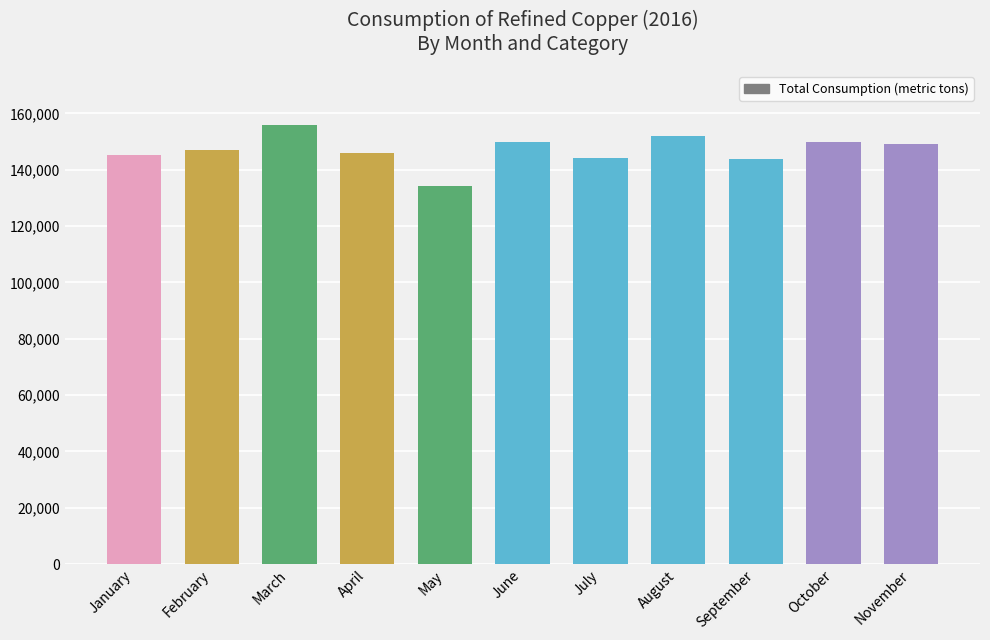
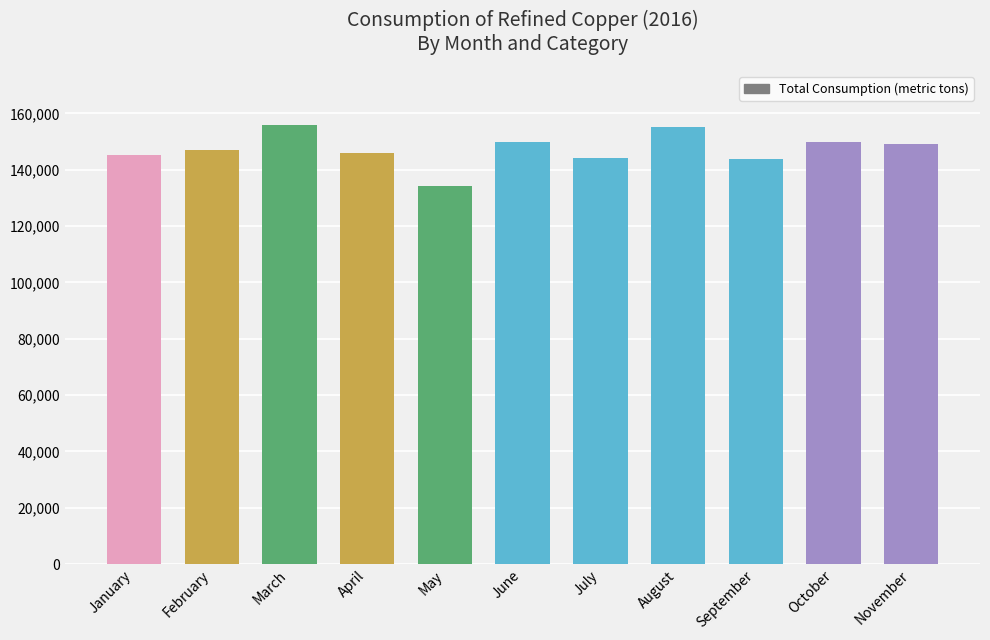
  {
    "January": "145,000",
    "February": "147,000",
    "March": "156,000",
    "April": "146,000",
    "May": "134,000",
    "June": "150,000",
    "July": "144,000",
-   "August": "152,000",
+   "August": "155,000",
    "September": "144,000",
    "October": "150,000",
    "November": "149,000"
  }
